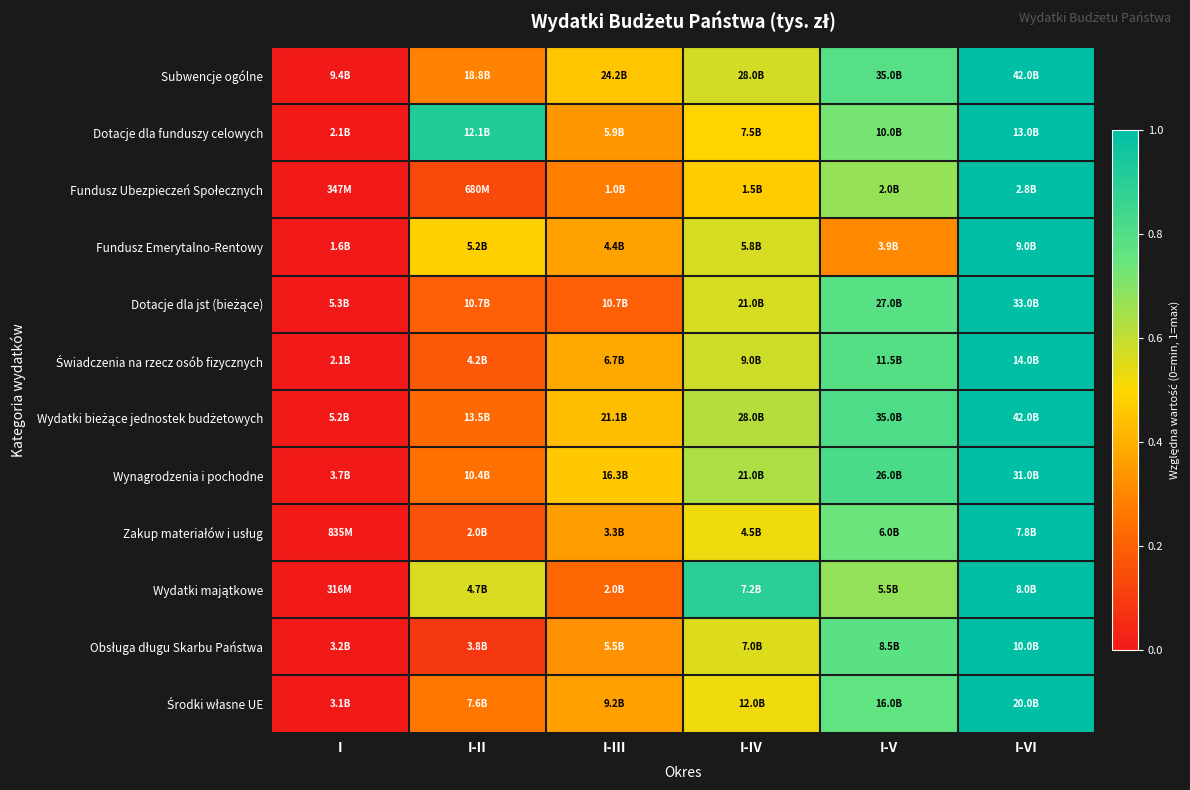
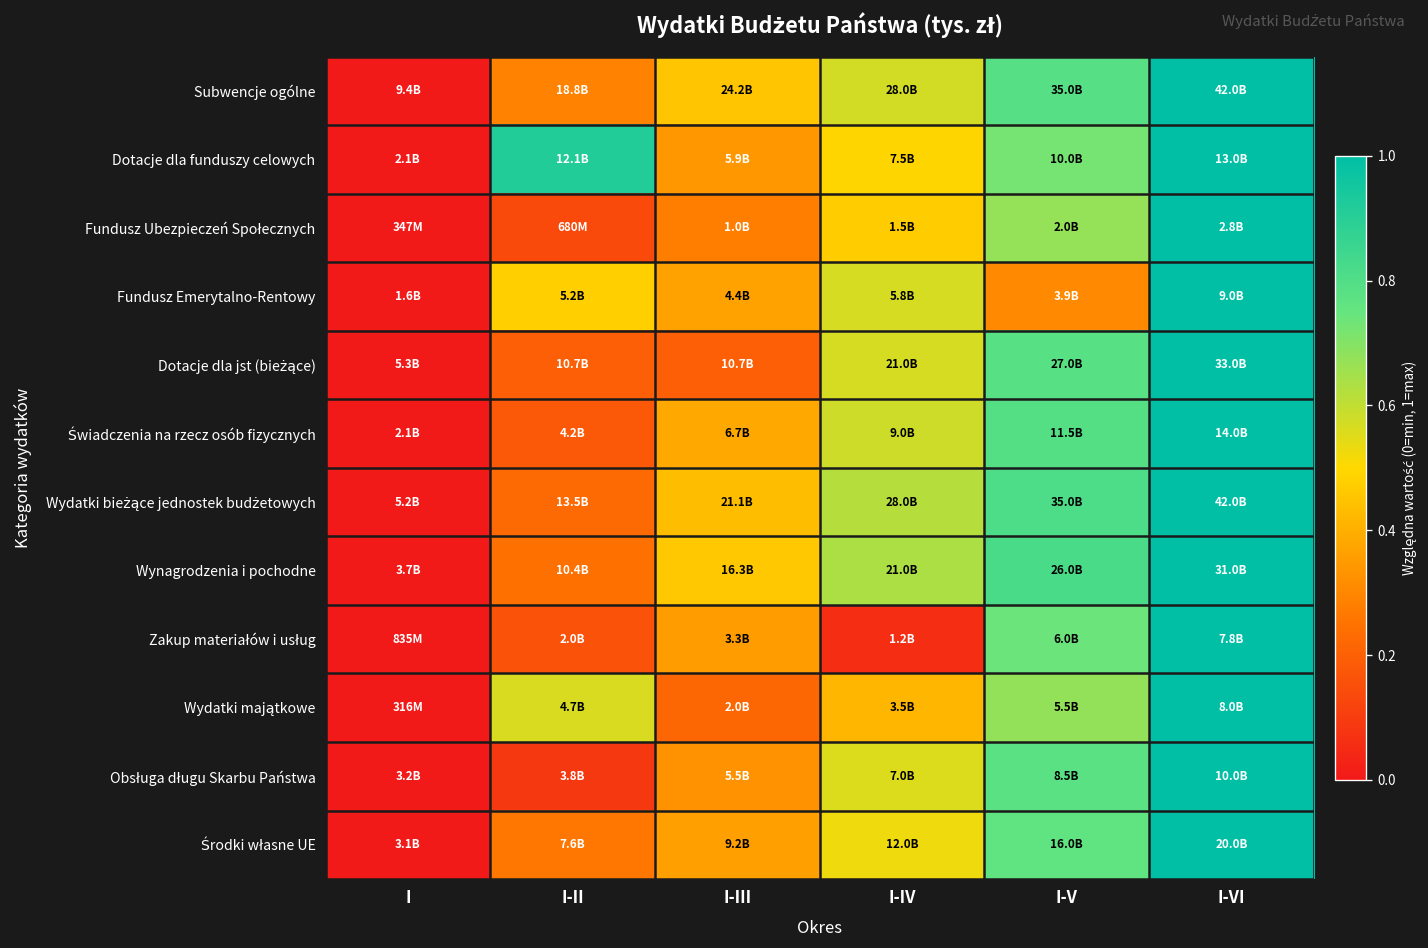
  {
    "Subwencje ogólne": {
      "I": "9.4B",
      "I-II": "18.8B",
      "I-III": "24.2B",
      "I-IV": "28.0B",
      "I-V": "35.0B",
      "I-VI": "42.0B"
    },
    "Dotacje dla funduszy celowych": {
      "I": "2.1B",
      "I-II": "12.1B",
      "I-III": "5.9B",
      "I-IV": "7.5B",
      "I-V": "10.0B",
      "I-VI": "13.0B"
    },
    "Fundusz Ubezpieczeń Społecznych": {
      "I": "347M",
      "I-II": "680M",
      "I-III": "1.0B",
      "I-IV": "1.5B",
      "I-V": "2.0B",
      "I-VI": "2.8B"
    },
    "Fundusz Emerytalno-Rentowy": {
      "I": "1.6B",
      "I-II": "5.2B",
      "I-III": "4.4B",
      "I-IV": "5.8B",
      "I-V": "3.9B",
      "I-VI": "9.0B"
    },
    "Dotacje dla jst (bieżące)": {
      "I": "5.3B",
      "I-II": "10.7B",
      "I-III": "10.7B",
      "I-IV": "21.0B",
      "I-V": "27.0B",
      "I-VI": "33.0B"
    },
    "Świadczenia na rzecz osób fizycznych": {
      "I": "2.1B",
      "I-II": "4.2B",
      "I-III": "6.7B",
      "I-IV": "9.0B",
      "I-V": "11.5B",
      "I-VI": "14.0B"
    },
    "Wydatki bieżące jednostek budżetowych": {
      "I": "5.2B",
      "I-II": "13.5B",
      "I-III": "21.1B",
      "I-IV": "28.0B",
      "I-V": "35.0B",
      "I-VI": "42.0B"
    },
    "Wynagrodzenia i pochodne": {
      "I": "3.7B",
      "I-II": "10.4B",
      "I-III": "16.3B",
      "I-IV": "21.0B",
      "I-V": "26.0B",
      "I-VI": "31.0B"
    },
    "Zakup materiałów i usług": {
      "I": "835M",
      "I-II": "2.0B",
      "I-III": "3.3B",
-     "I-IV": "4.5B",
+     "I-IV": "1.2B",
      "I-V": "6.0B",
      "I-VI": "7.8B"
    },
    "Wydatki majątkowe": {
      "I": "316M",
      "I-II": "4.7B",
      "I-III": "2.0B",
-     "I-IV": "7.2B",
+     "I-IV": "3.5B",
      "I-V": "5.5B",
      "I-VI": "8.0B"
    },
    "Obsługa długu Skarbu Państwa": {
      "I": "3.2B",
      "I-II": "3.8B",
      "I-III": "5.5B",
      "I-IV": "7.0B",
      "I-V": "8.5B",
      "I-VI": "10.0B"
    },
    "Środki własne UE": {
      "I": "3.1B",
      "I-II": "7.6B",
      "I-III": "9.2B",
      "I-IV": "12.0B",
      "I-V": "16.0B",
      "I-VI": "20.0B"
    }
  }
